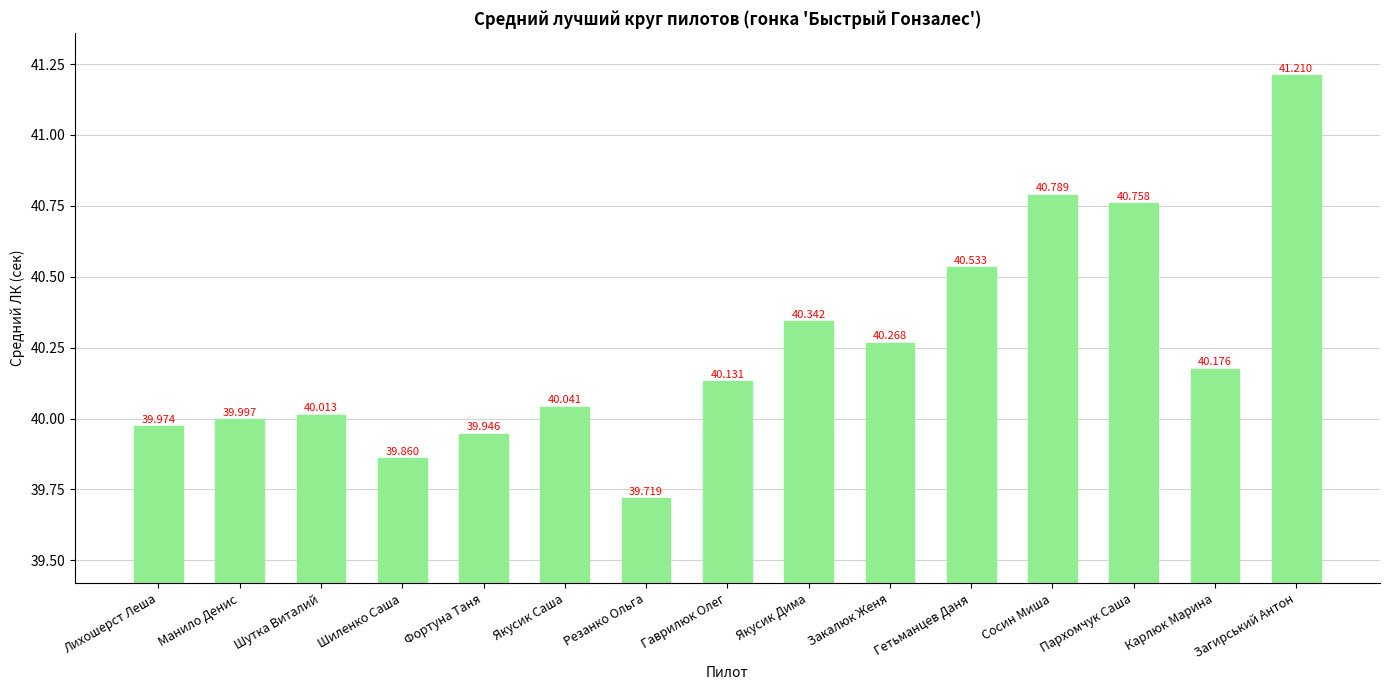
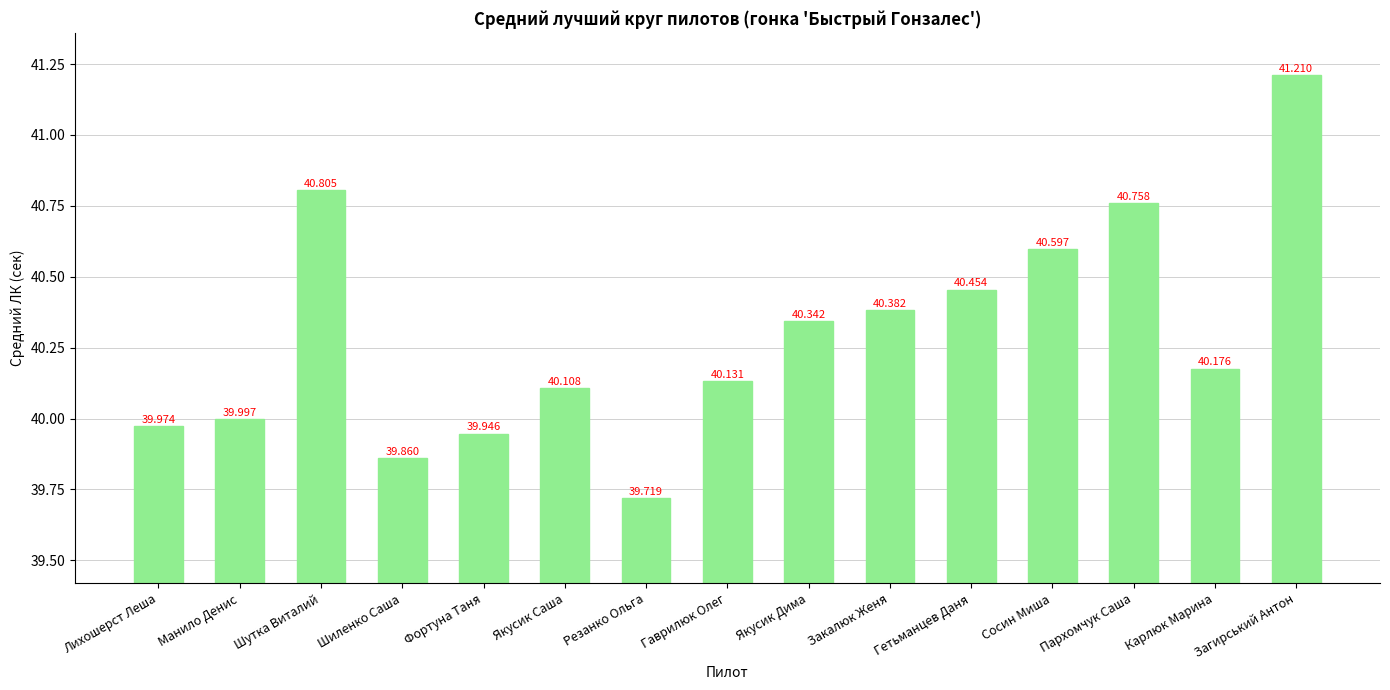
  {
    "Лихошерст Леша": 39.974,
    "Манило Денис": 39.997,
-   "Шутка Виталий": 40.013,
+   "Шутка Виталий": 40.805,
    "Шиленко Саша": 39.860,
    "Фортуна Таня": 39.946,
-   "Якусик Саша": 40.041,
+   "Якусик Саша": 40.108,
    "Резанко Ольга": 39.719,
    "Гаврилюк Олег": 40.131,
    "Якусик Дима": 40.342,
-   "Закалюк Женя": 40.268,
-   "Гетьманцев Даня": 40.533,
-   "Сосин Миша": 40.789,
+   "Закалюк Женя": 40.382,
+   "Гетьманцев Даня": 40.454,
+   "Сосин Миша": 40.597,
    "Пархомчук Саша": 40.758,
    "Карлюк Марина": 40.176,
    "Загирський Антон": 41.210
  }
